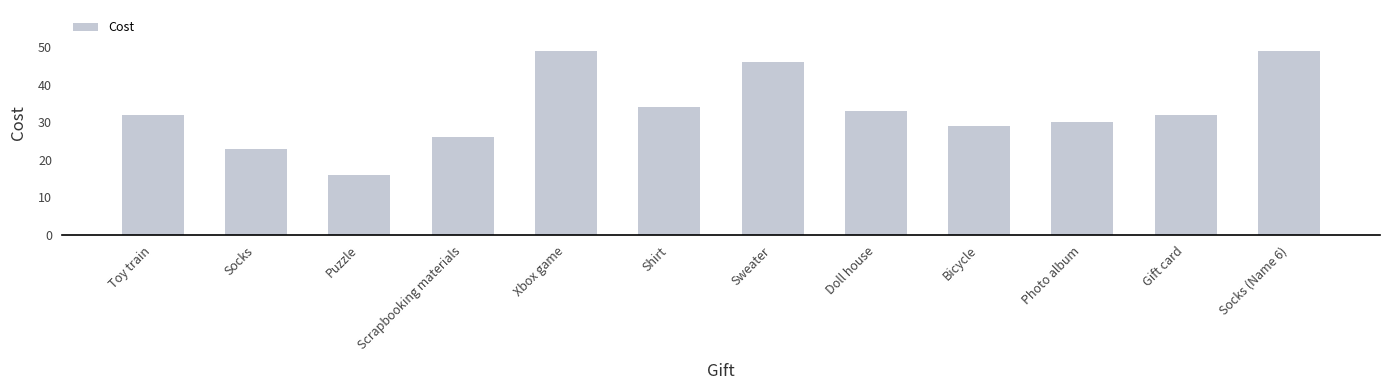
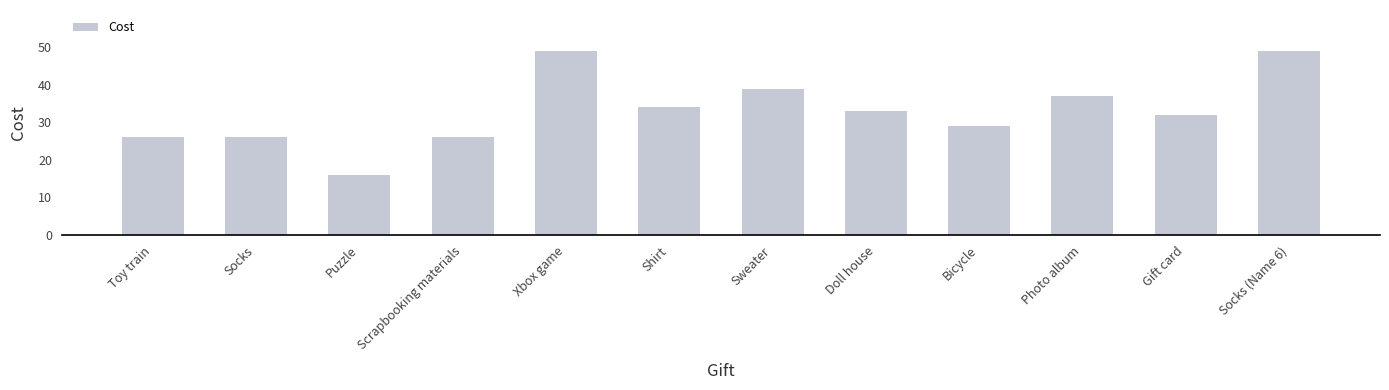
  {
-   "Toy train": 32,
-   "Socks": 23,
+   "Toy train": 26,
+   "Socks": 26,
    "Puzzle": 16,
    "Scrapbooking materials": 26,
    "Xbox game": 49,
    "Shirt": 34,
-   "Sweater": 46,
+   "Sweater": 39,
    "Doll house": 33,
    "Bicycle": 29,
-   "Photo album": 30,
+   "Photo album": 37,
    "Gift card": 32,
    "Socks (Name 6)": 49
  }
